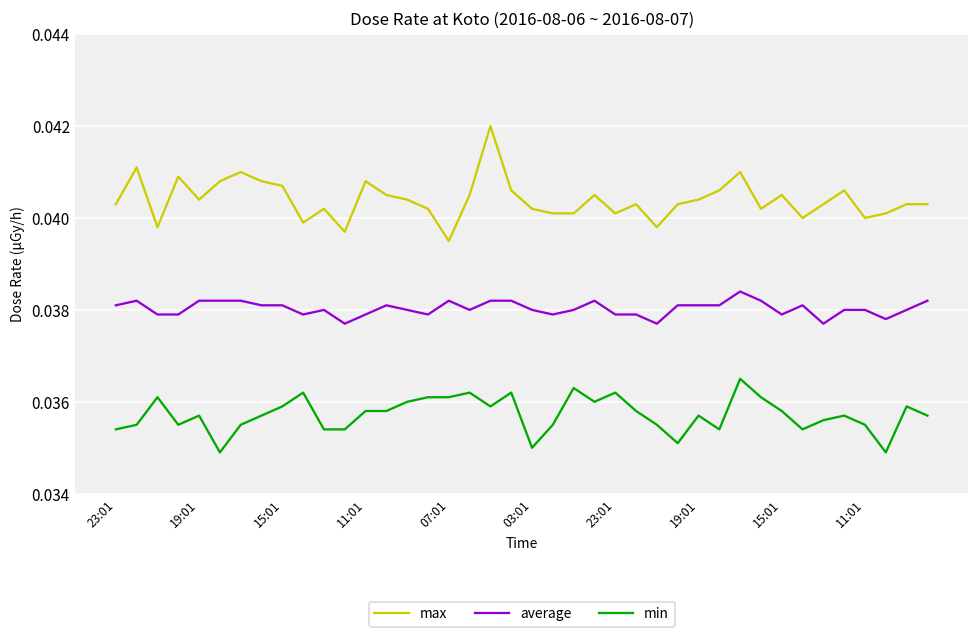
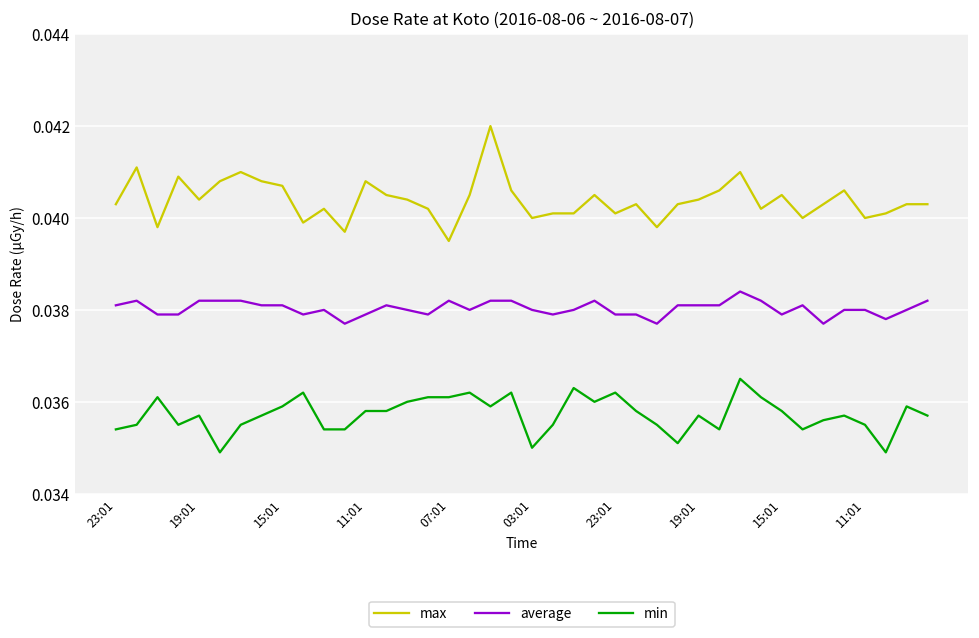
  {
    "max": {
      "07:01": 0.0395,
-     "03:01": 0.0402
+     "03:01": 0.0400
    },
    "average": {
      "07:01": 0.0382,
      "03:01": 0.0380
    },
    "min": {
      "07:01": 0.0361,
      "03:01": 0.0350
    }
  }
